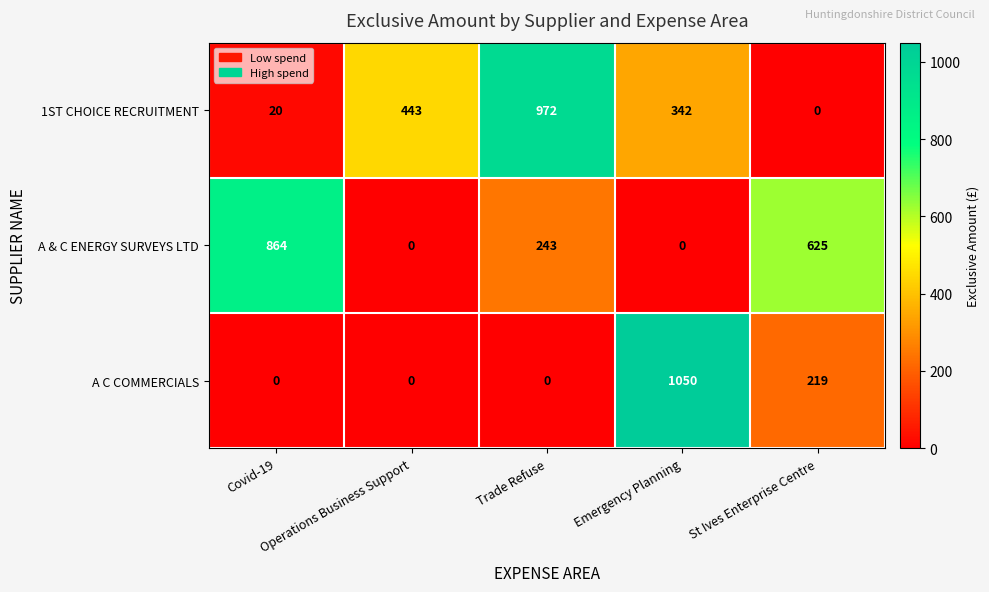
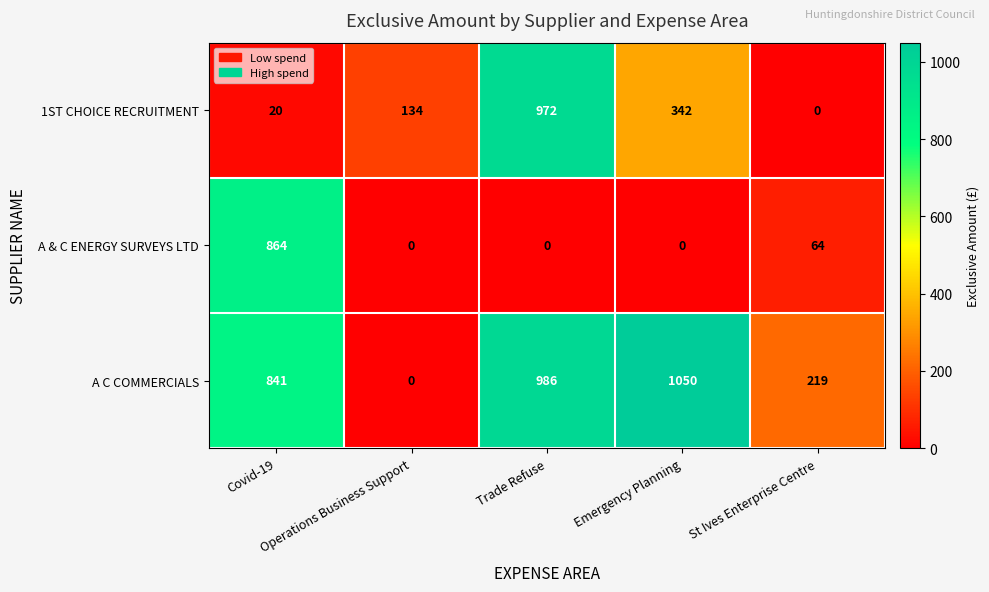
  {
    "1ST CHOICE RECRUITMENT": {
      "Covid-19": 20,
-     "Operations Business Support": 443,
+     "Operations Business Support": 134,
      "Trade Refuse": 972,
      "Emergency Planning": 342,
      "St Ives Enterprise Centre": 0
    },
    "A & C ENERGY SURVEYS LTD": {
      "Covid-19": 864,
      "Operations Business Support": 0,
-     "Trade Refuse": 243,
+     "Trade Refuse": 0,
      "Emergency Planning": 0,
-     "St Ives Enterprise Centre": 625
+     "St Ives Enterprise Centre": 64
    },
    "A C COMMERCIALS": {
-     "Covid-19": 0,
+     "Covid-19": 841,
      "Operations Business Support": 0,
-     "Trade Refuse": 0,
+     "Trade Refuse": 986,
      "Emergency Planning": 1050,
      "St Ives Enterprise Centre": 219
    }
  }
